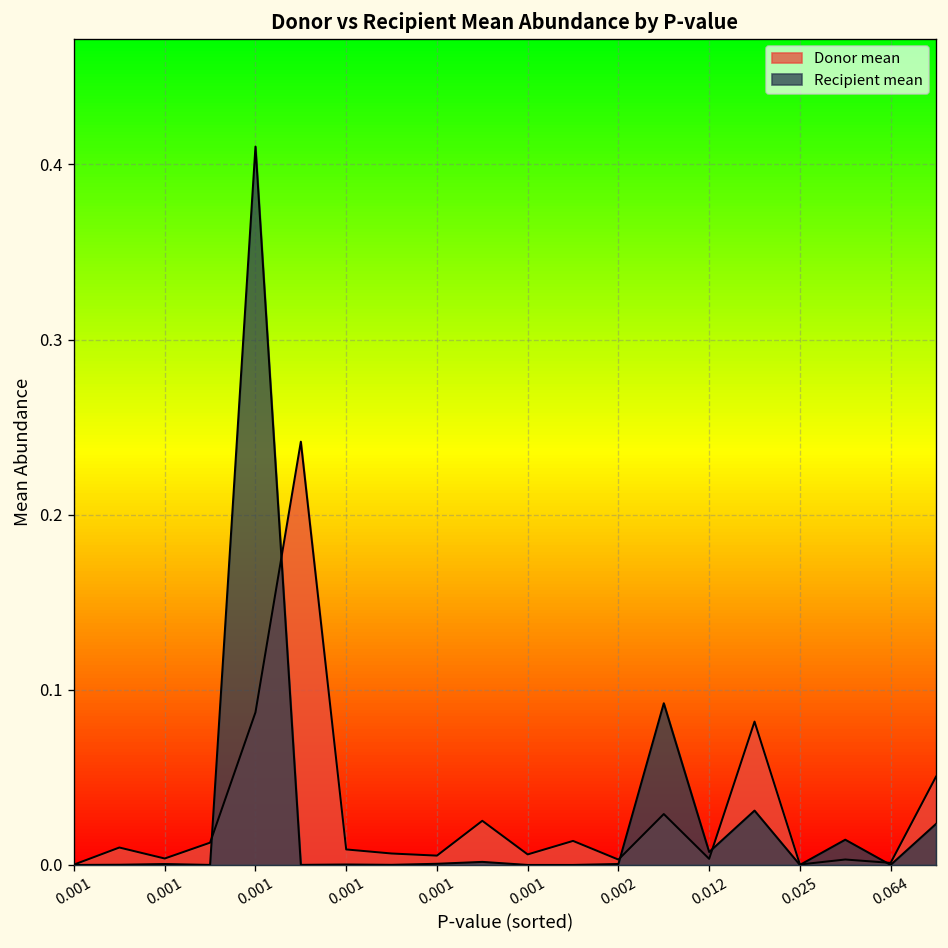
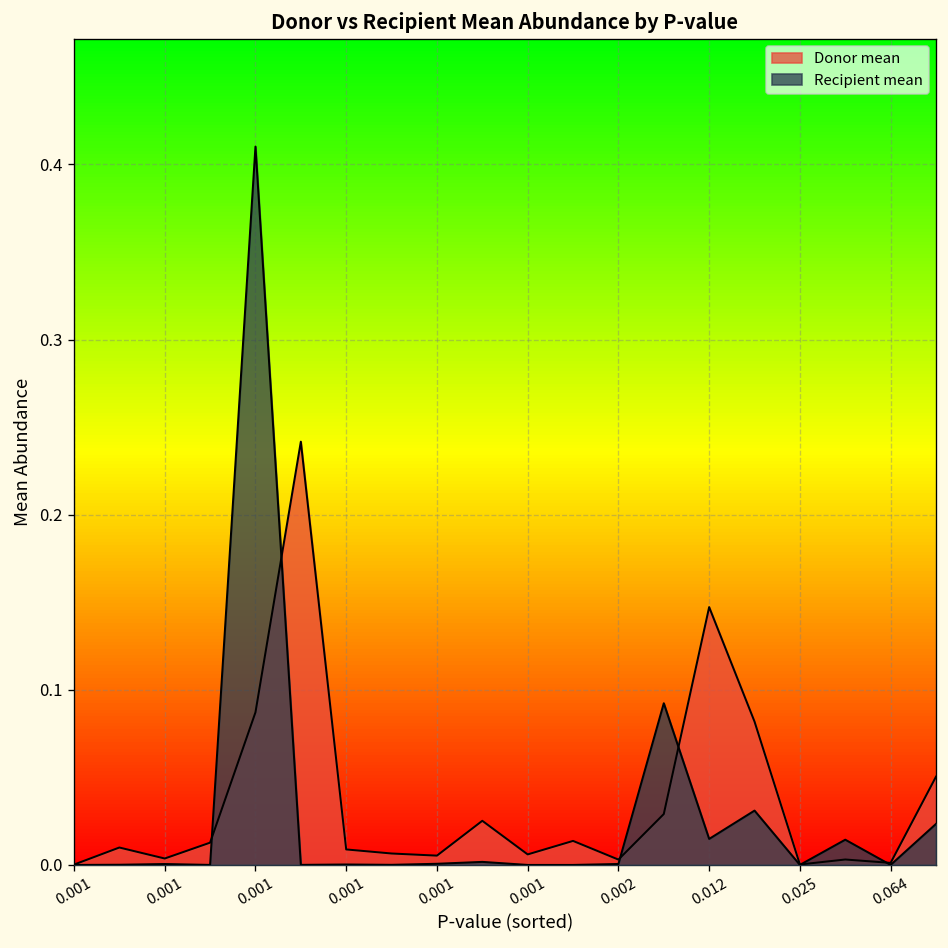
  {
    "Donor mean": {
      "0.002": 0.003,
-     "0.012": 0.003
+     "0.012": 0.147
    },
    "Recipient mean": {
      "0.002": 0.001,
-     "0.012": 0.007
+     "0.012": 0.015
    }
  }
